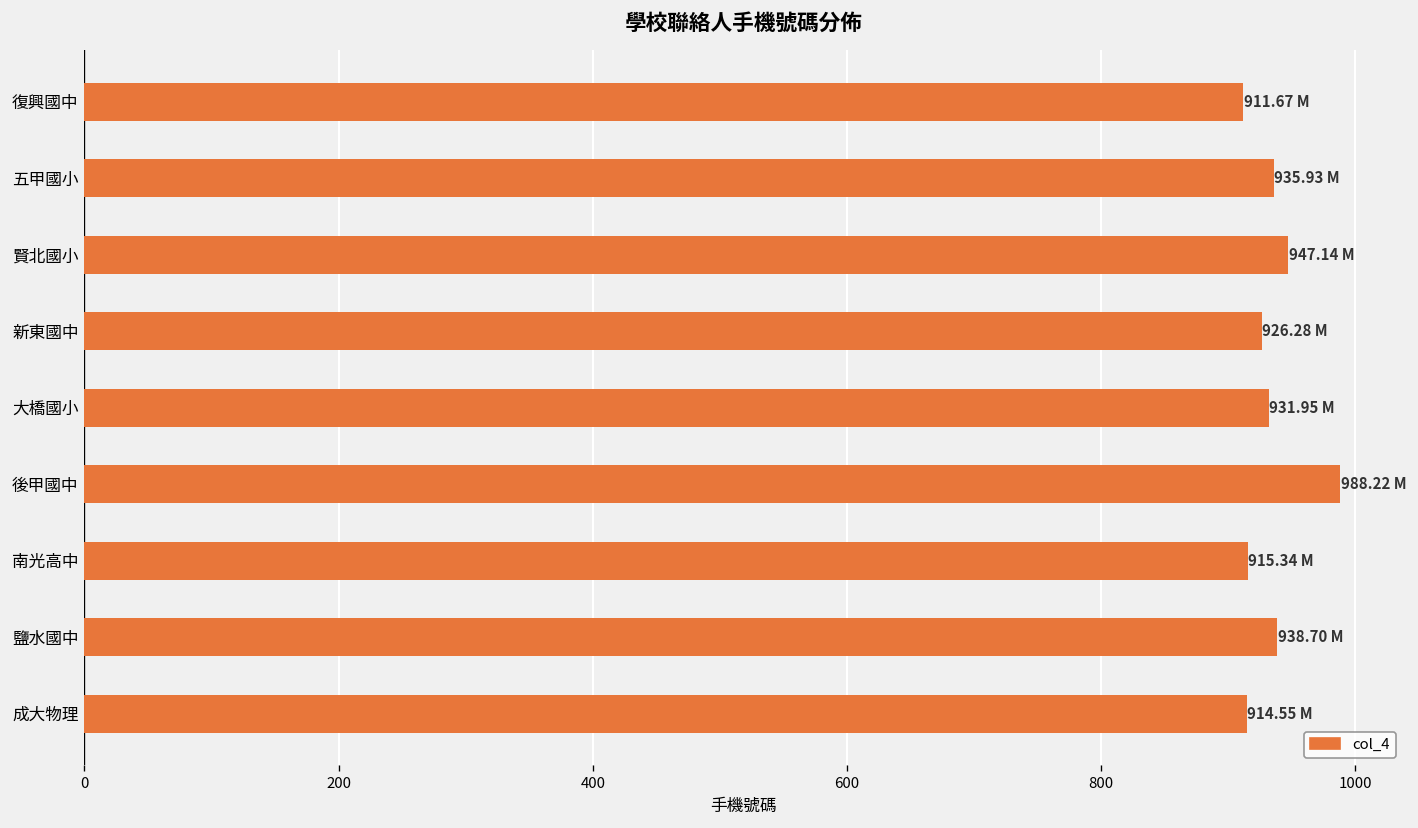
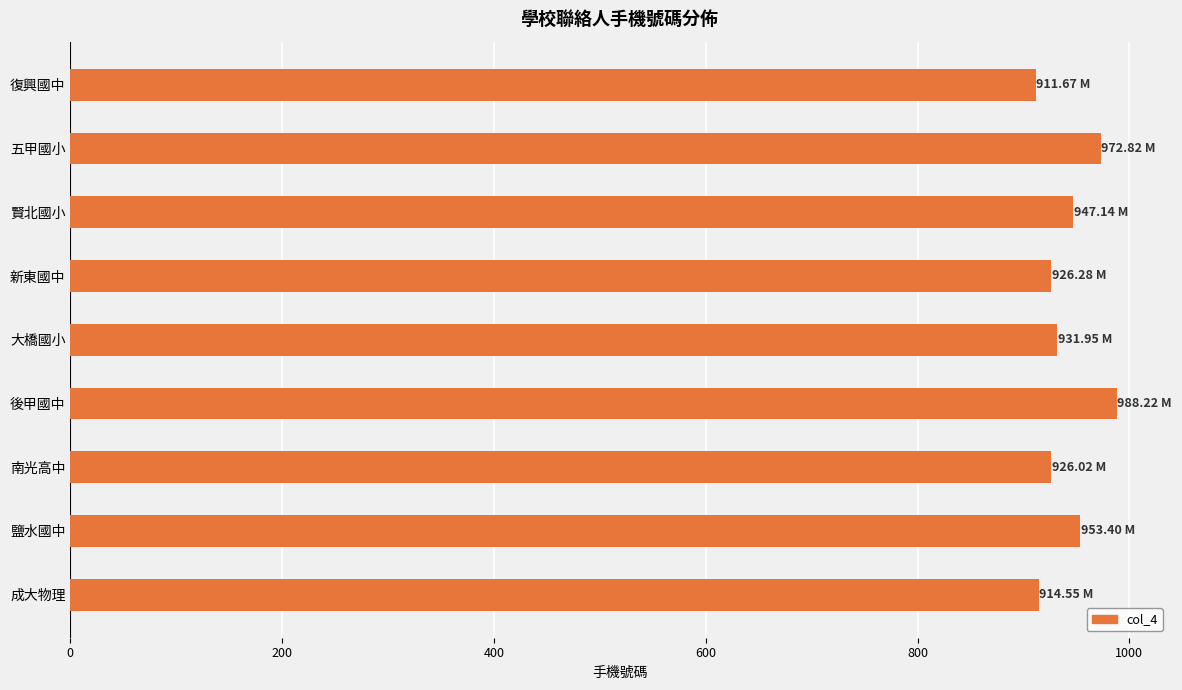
  {
    "復興國中": 911.67,
-   "五甲國小": 935.93,
+   "五甲國小": 972.82,
    "賢北國小": 947.14,
    "新東國中": 926.28,
    "大橋國小": 931.95,
    "後甲國中": 988.22,
-   "南光高中": 915.34,
-   "鹽水國中": 938.70,
+   "南光高中": 926.02,
+   "鹽水國中": 953.40,
    "成大物理": 914.55
  }
